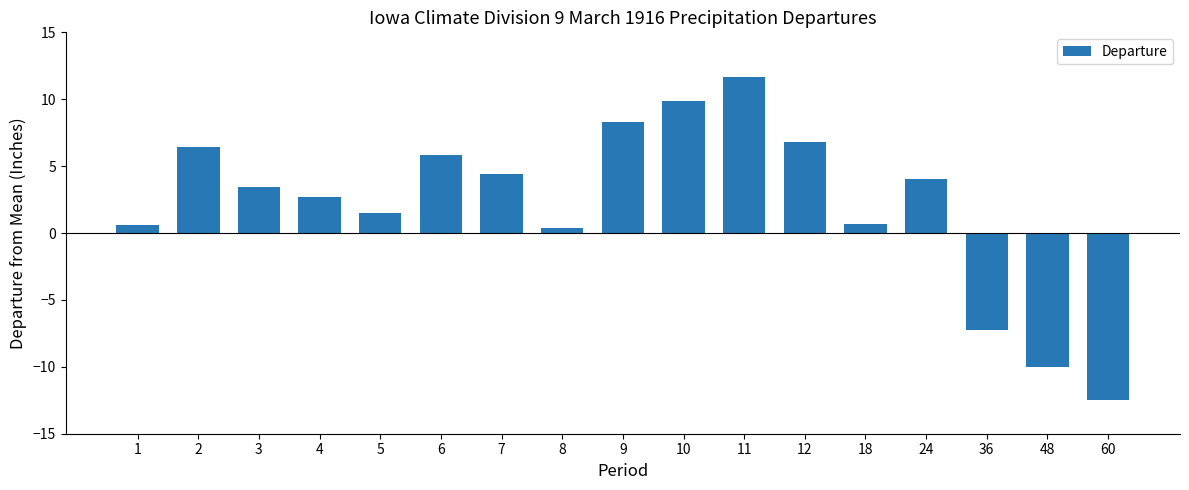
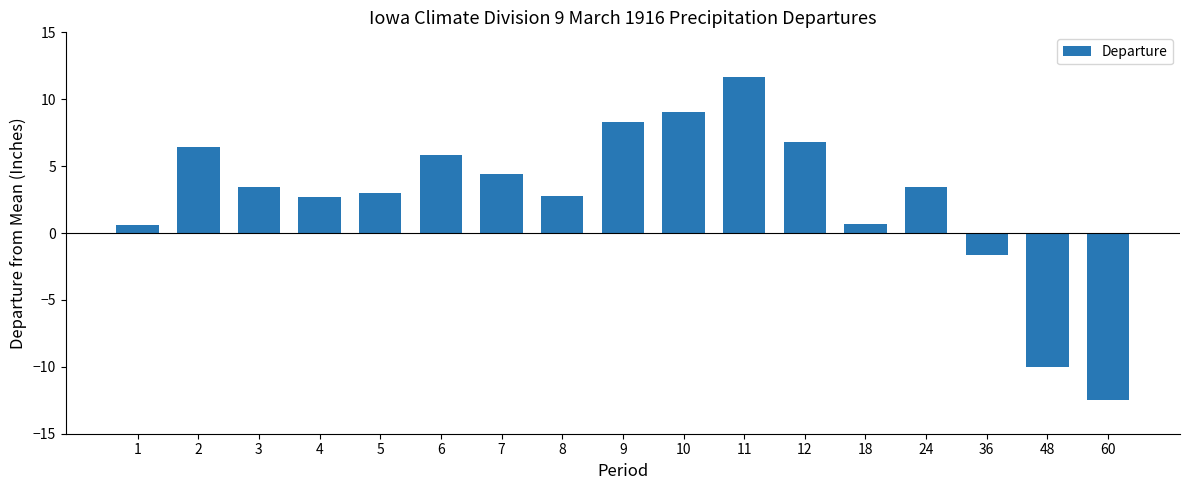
  {
    "1": 0.6,
    "2": 6.4,
    "3": 3.4,
    "4": 2.7,
-   "5": 1.5,
+   "5": 3.0,
    "6": 5.8,
    "7": 4.4,
-   "8": 0.3,
+   "8": 2.8,
    "9": 8.3,
-   "10": 9.8,
+   "10": 9.1,
    "11": 11.7,
    "12": 6.8,
    "18": 0.7,
-   "24": 4.1,
-   "36": -7.3,
+   "24": 3.4,
+   "36": -1.7,
    "48": -10.0,
    "60": -12.5
  }
